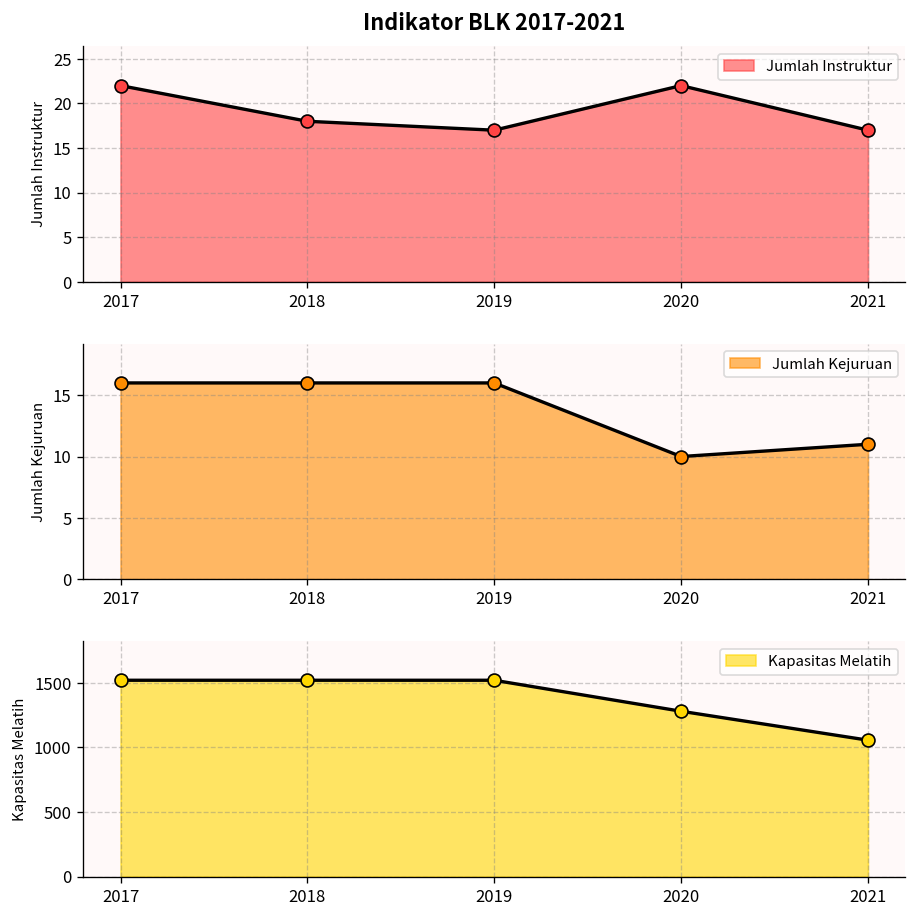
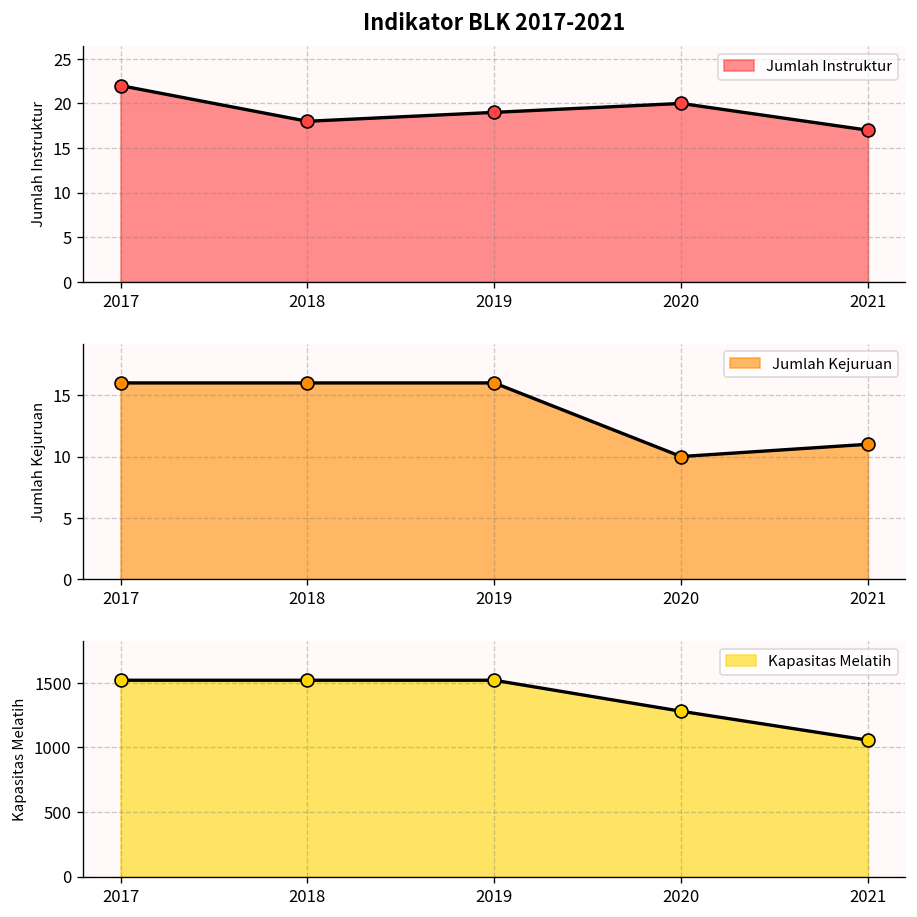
  {
    "Indikator BLK 2017-2021": {
      "2017": 22,
      "2018": 18,
-     "2019": 17,
-     "2020": 22,
+     "2019": 19,
+     "2020": 20,
      "2021": 17
    }
  }
